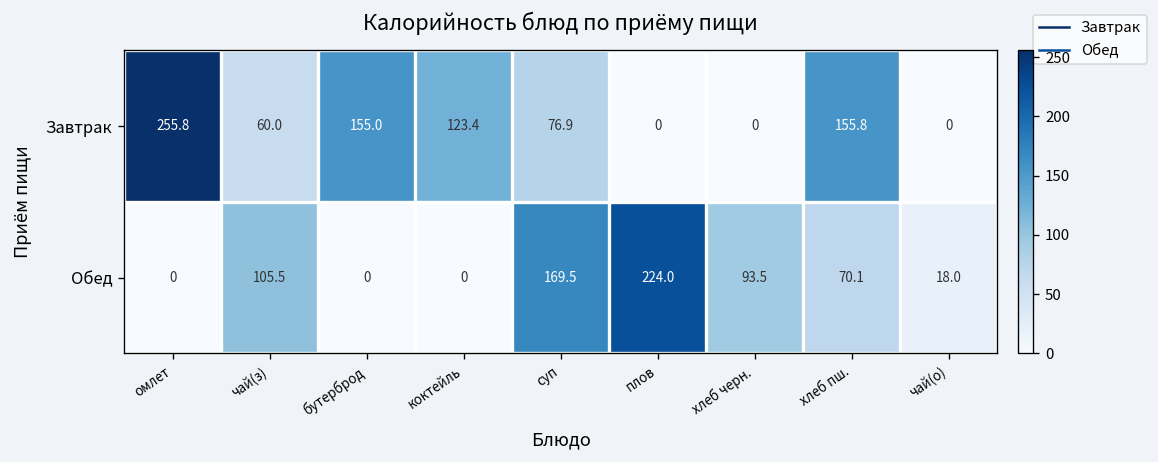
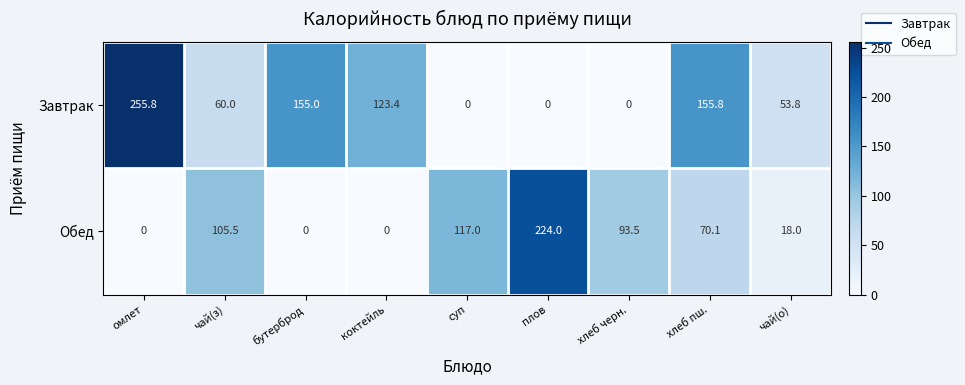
  {
    "Завтрак": {
      "омлет": 255.8,
      "чай(з)": 60.0,
      "бутерброд": 155.0,
      "коктейль": 123.4,
-     "суп": 76.9,
+     "суп": 0,
      "плов": 0,
      "хлеб черн.": 0,
      "хлеб пш.": 155.8,
-     "чай(о)": 0
+     "чай(о)": 53.8
    },
    "Обед": {
      "омлет": 0,
      "чай(з)": 105.5,
      "бутерброд": 0,
      "коктейль": 0,
-     "суп": 169.5,
+     "суп": 117.0,
      "плов": 224.0,
      "хлеб черн.": 93.5,
      "хлеб пш.": 70.1,
      "чай(о)": 18.0
    }
  }
